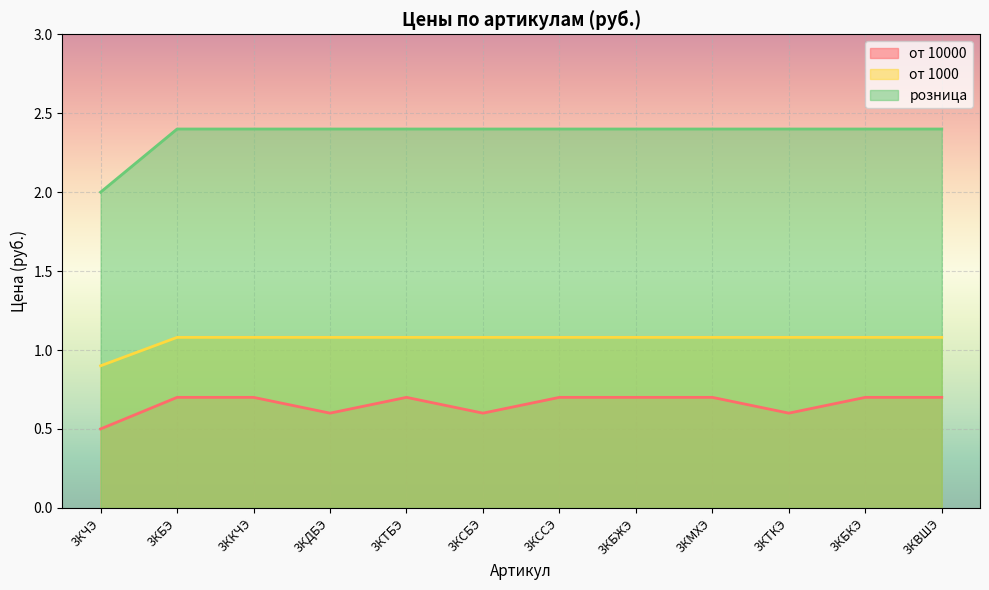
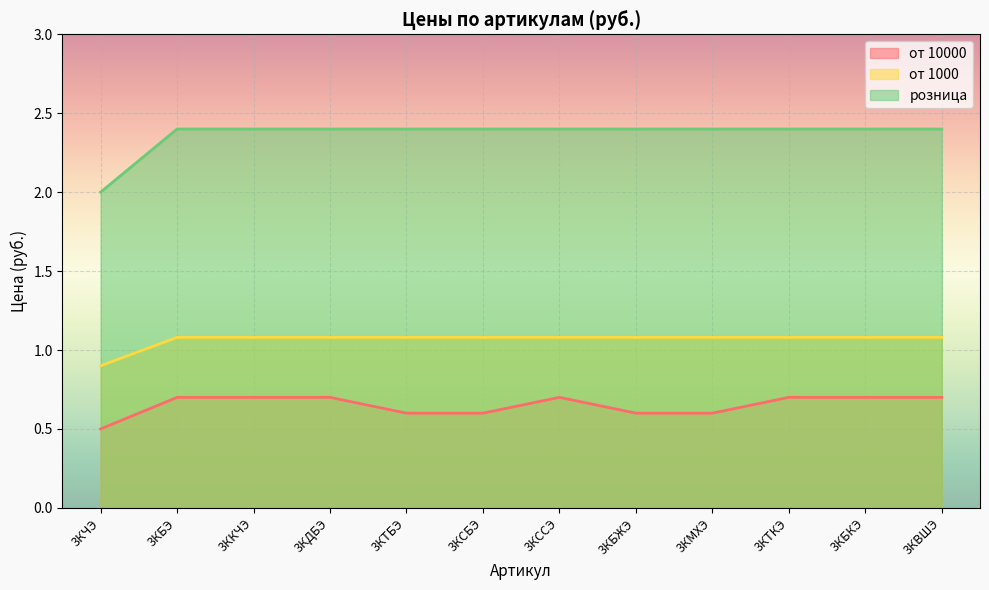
  {
    "от 10000": {
      "3КЧЭ": 0.5,
      "3КБЭ": 0.7,
      "3ККЧЭ": 0.7,
-     "3КДБЭ": 0.6,
-     "3КТБЭ": 0.7,
+     "3КДБЭ": 0.7,
+     "3КТБЭ": 0.6,
      "3КСБЭ": 0.6,
      "3КССЭ": 0.7,
-     "3КБЖЭ": 0.7,
-     "3КМХЭ": 0.7,
-     "3КТКЭ": 0.6,
+     "3КБЖЭ": 0.6,
+     "3КМХЭ": 0.6,
+     "3КТКЭ": 0.7,
      "3КБКЭ": 0.7,
      "3КВШЭ": 0.7
    },
    "от 1000": {
      "3КЧЭ": 0.9,
      "3КБЭ": 1.08,
      "3ККЧЭ": 1.08,
      "3КДБЭ": 1.08,
      "3КТБЭ": 1.08,
      "3КСБЭ": 1.08,
      "3КССЭ": 1.08,
      "3КБЖЭ": 1.08,
      "3КМХЭ": 1.08,
      "3КТКЭ": 1.08,
      "3КБКЭ": 1.08,
      "3КВШЭ": 1.08
    },
    "розница": {
      "3КЧЭ": 2.0,
      "3КБЭ": 2.4,
      "3ККЧЭ": 2.4,
      "3КДБЭ": 2.4,
      "3КТБЭ": 2.4,
      "3КСБЭ": 2.4,
      "3КССЭ": 2.4,
      "3КБЖЭ": 2.4,
      "3КМХЭ": 2.4,
      "3КТКЭ": 2.4,
      "3КБКЭ": 2.4,
      "3КВШЭ": 2.4
    }
  }
